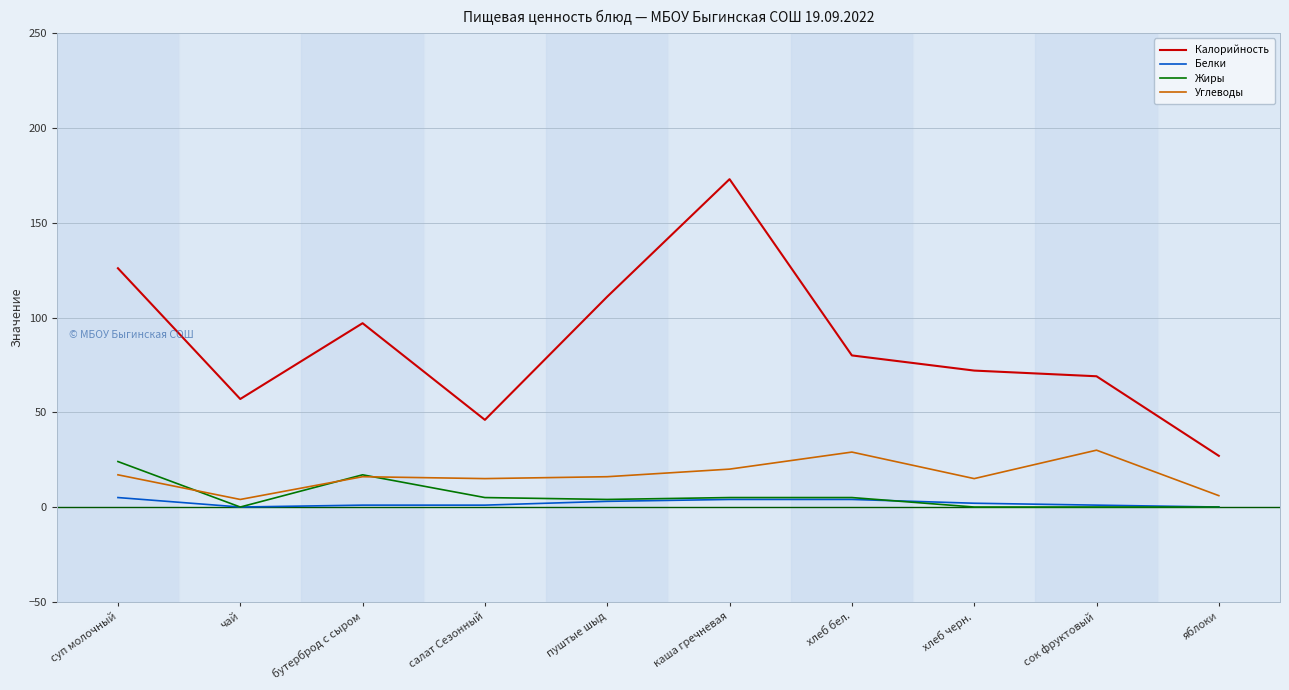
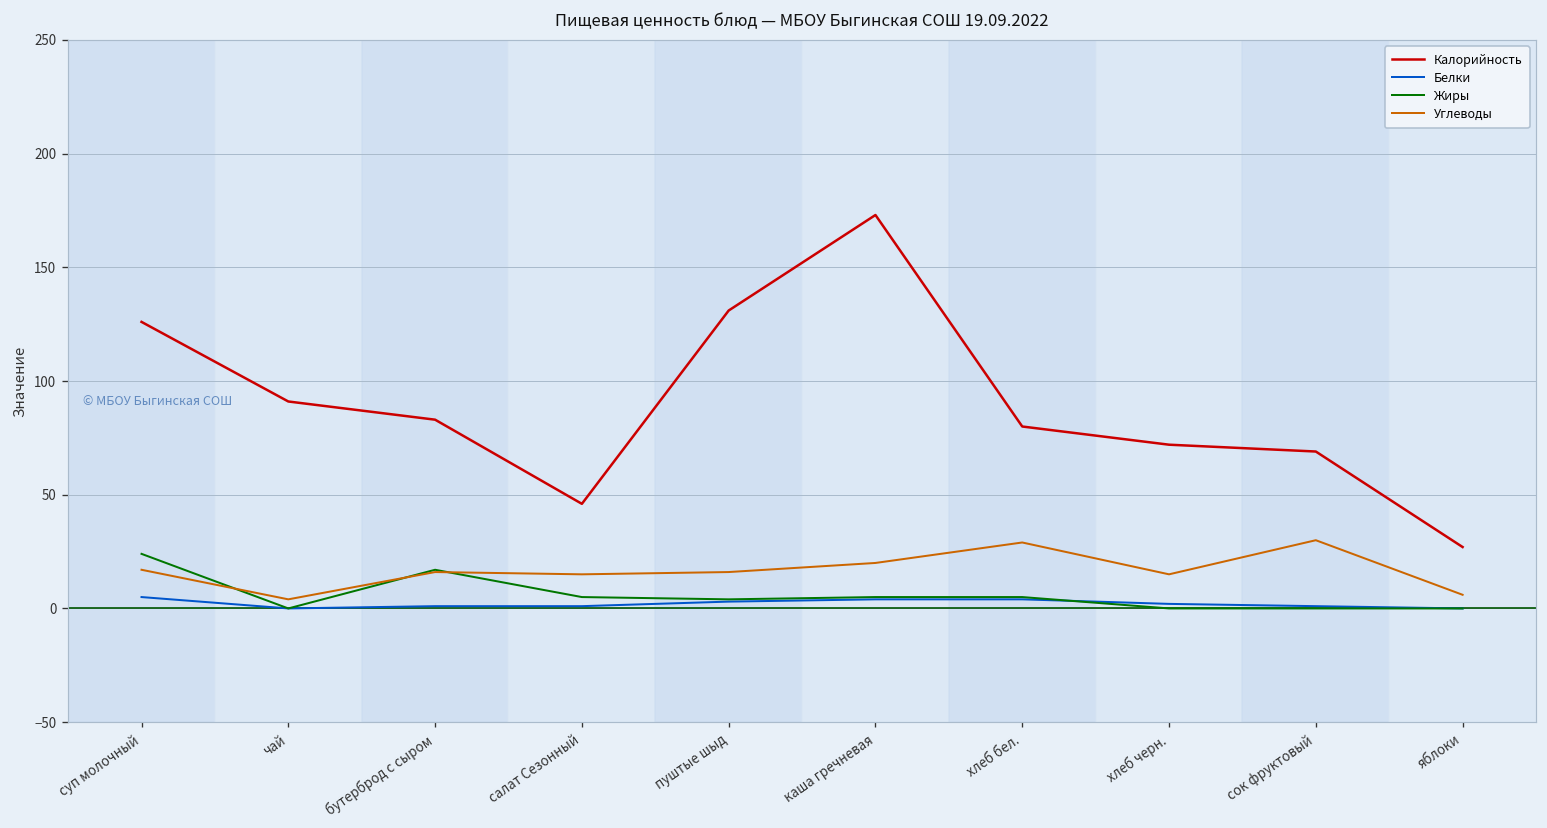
  {
    "Калорийность": {
      "суп молочный": 126,
-     "чай": 57,
-     "бутерброд с сыром": 97,
+     "чай": 91,
+     "бутерброд с сыром": 83,
      "салат Сезонный": 46,
-     "пуштые шыд": 111,
+     "пуштые шыд": 131,
      "каша гречневая": 173,
      "хлеб бел.": 80,
      "хлеб черн.": 72,
      "сок фруктовый": 69,
      "яблоки": 27
    },
    "Белки": {
      "суп молочный": 5,
      "бутерброд с сыром": 1,
      "салат Сезонный": 1,
      "хлеб черн.": 2
    },
    "Жиры": {
      "суп молочный": 24,
      "салат Сезонный": 5,
      "хлеб черн.": 0
    },
    "Углеводы": {
      "суп молочный": 17,
      "чай": 4,
      "салат Сезонный": 15,
      "пуштые шыд": 16,
      "каша гречневая": 20,
      "хлеб бел.": 29,
      "хлеб черн.": 15,
      "сок фруктовый": 30,
      "яблоки": 6
    }
  }
